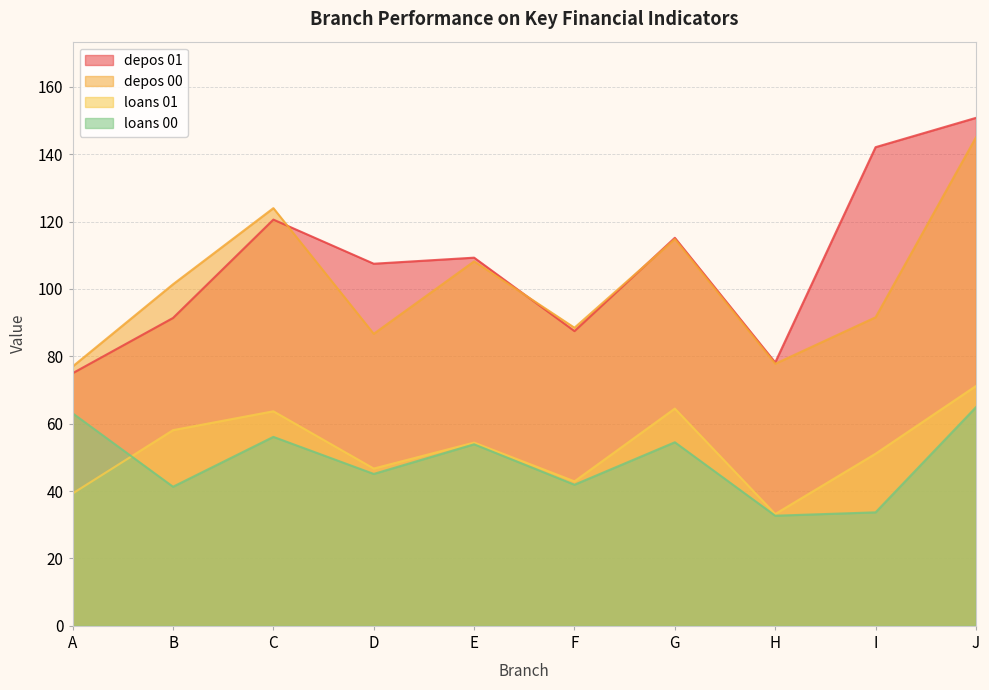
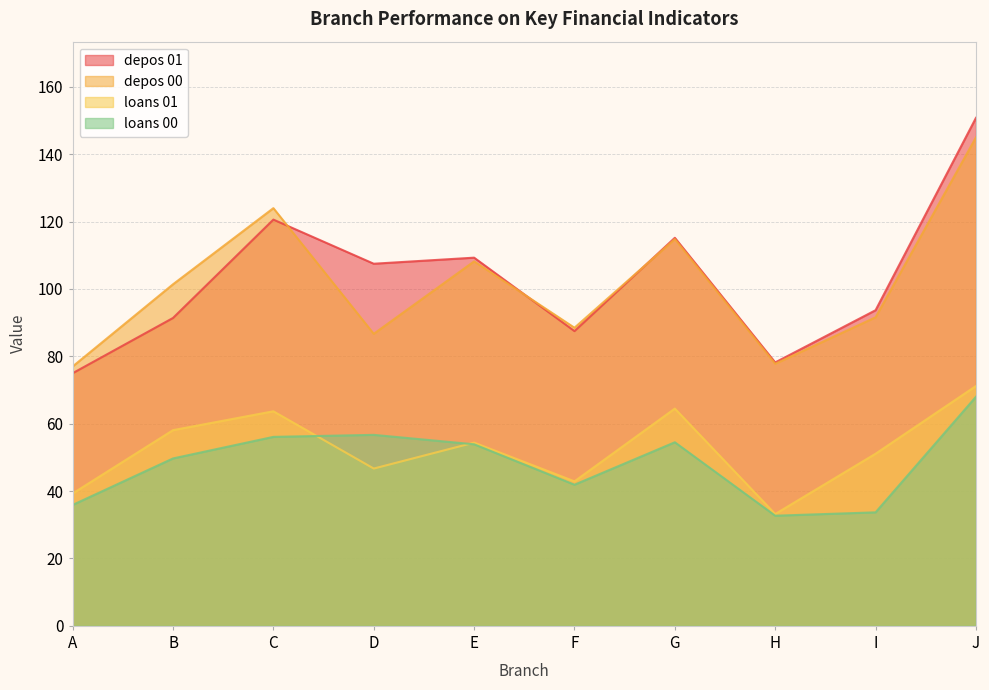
  {
    "depos 01": {
      "A": 75,
      "B": 91,
      "C": 121,
      "D": 108,
      "E": 109,
      "F": 88,
-     "I": 142,
+     "I": 94,
      "J": 151
    },
    "loans 00": {
-     "A": 63,
-     "B": 41,
+     "A": 36,
+     "B": 50,
      "C": 56,
-     "D": 45,
+     "D": 57,
      "F": 42,
      "G": 55,
      "I": 34,
-     "J": 65
+     "J": 68
    }
  }
